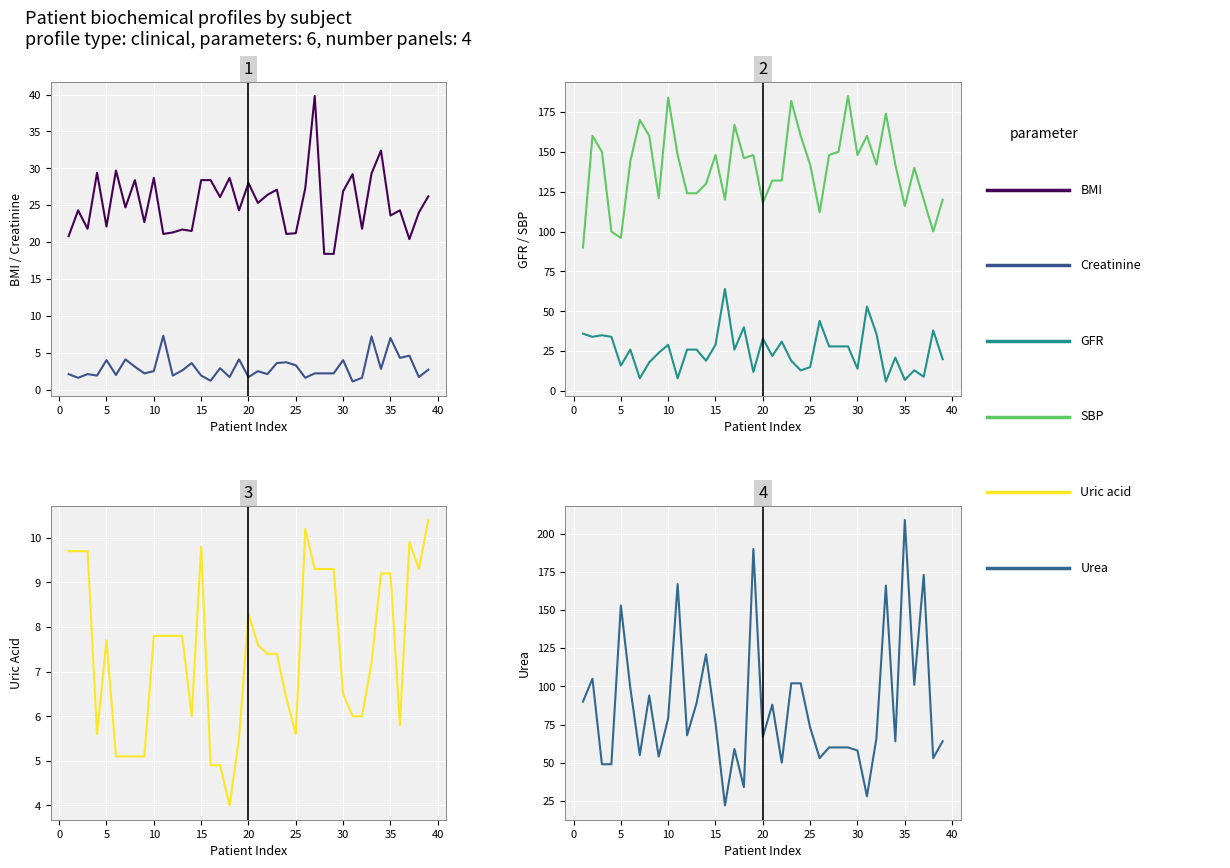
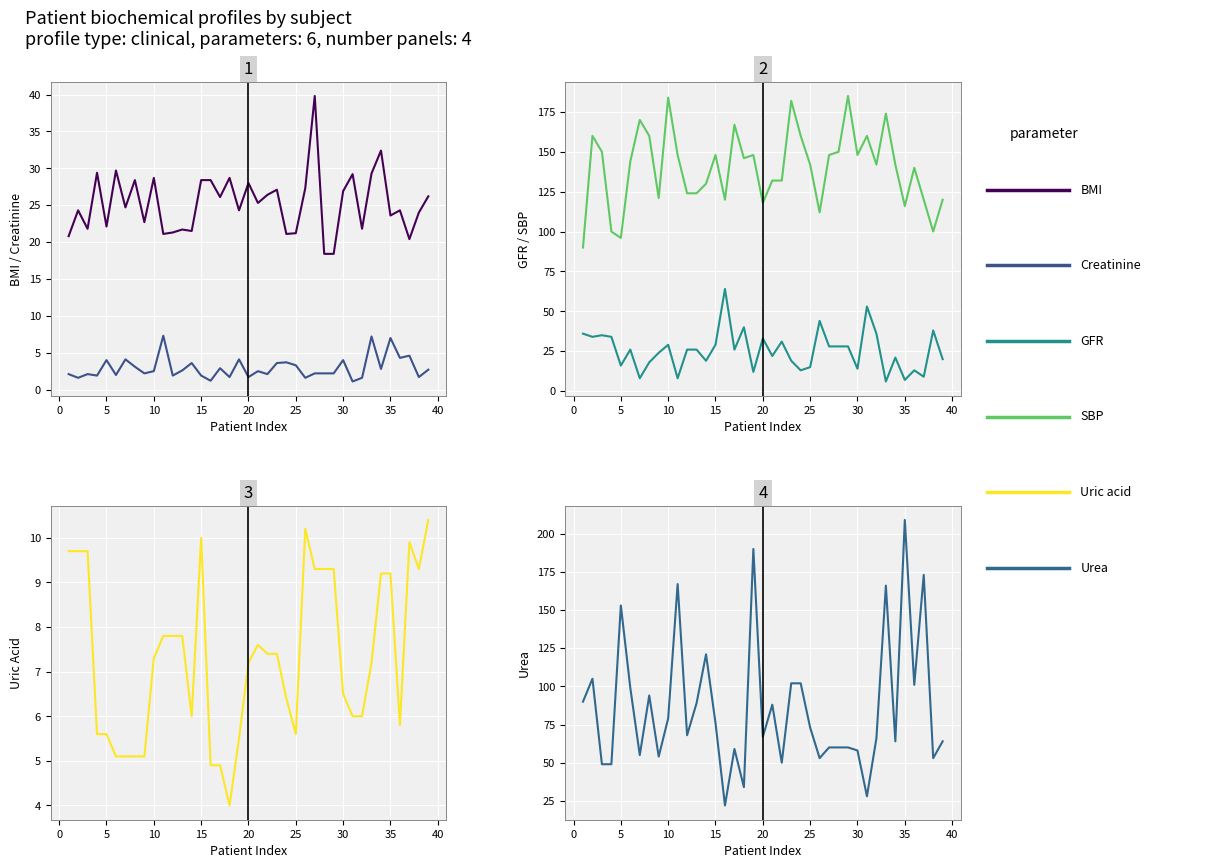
  {
    "3": {
-     "5": 7.7,
-     "10": 7.8,
-     "15": 9.8,
-     "20": 8.3,
+     "5": 5.6,
+     "10": 7.3,
+     "15": 10.0,
+     "20": 7.2,
      "25": 5.6,
      "30": 6.5,
      "35": 9.2
    },
    "4": {
      "5": 153,
      "10": 79,
      "15": 76,
      "20": 67,
      "25": 73,
      "30": 58,
      "35": 209
    }
  }
